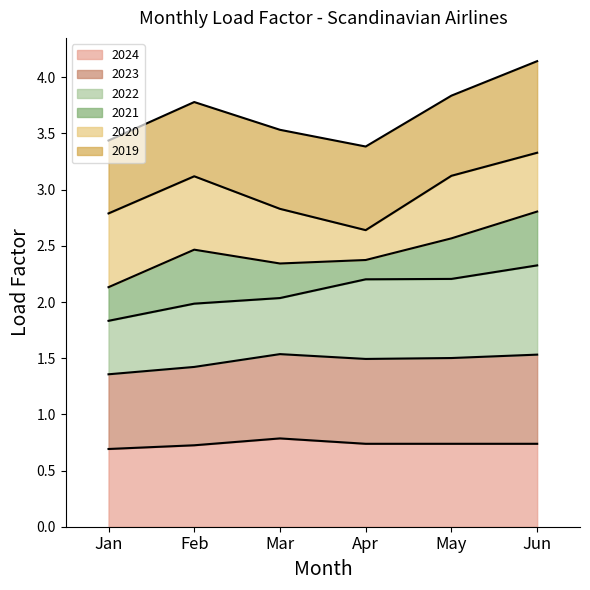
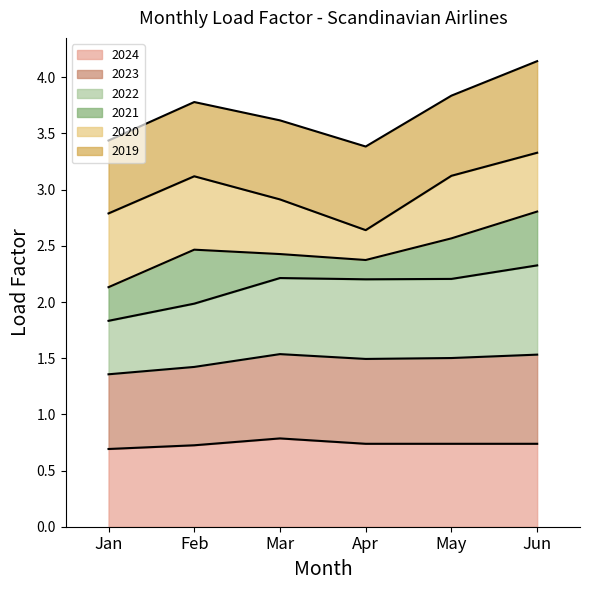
  {
    "2022": {
      "Jan": 0.48,
      "Feb": 0.56,
-     "Mar": 0.50,
+     "Mar": 0.68,
      "Apr": 0.71,
      "May": 0.70,
      "Jun": 0.79
    },
    "2021": {
      "Jan": 0.30,
      "Feb": 0.48,
-     "Mar": 0.31,
+     "Mar": 0.21,
      "Apr": 0.17,
      "May": 0.36,
      "Jun": 0.48
    }
  }
